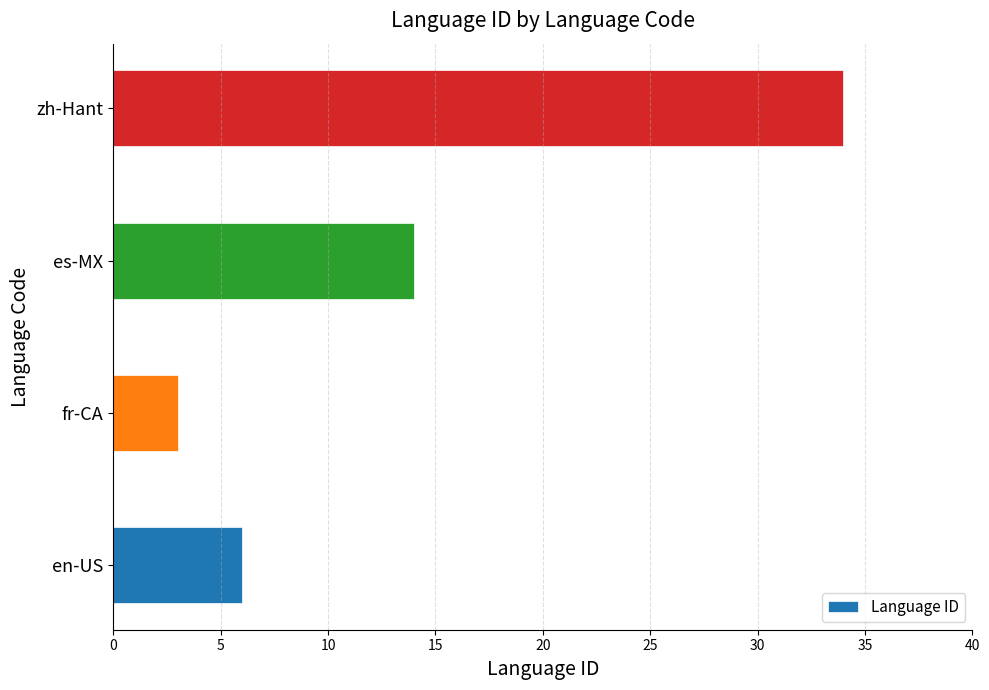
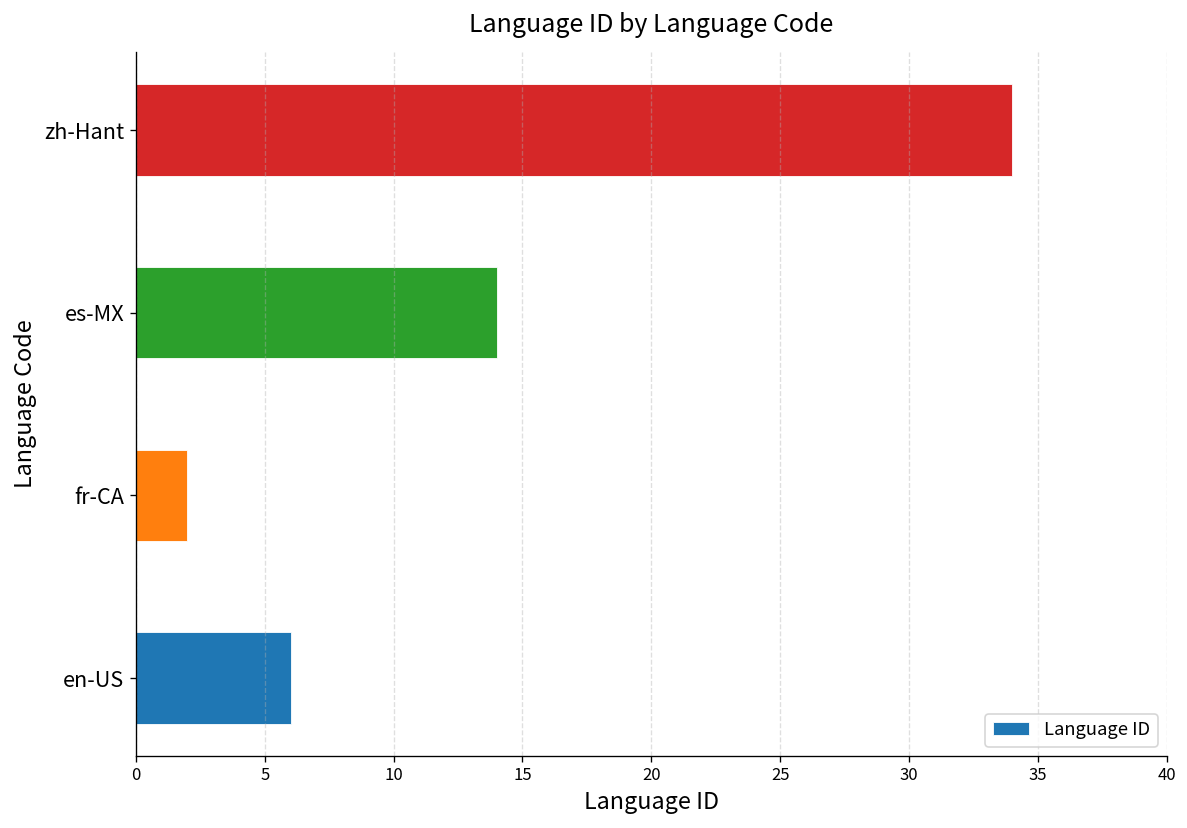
  {
    "zh-Hant": 34,
    "es-MX": 14,
-   "fr-CA": 3,
+   "fr-CA": 2,
    "en-US": 6
  }
